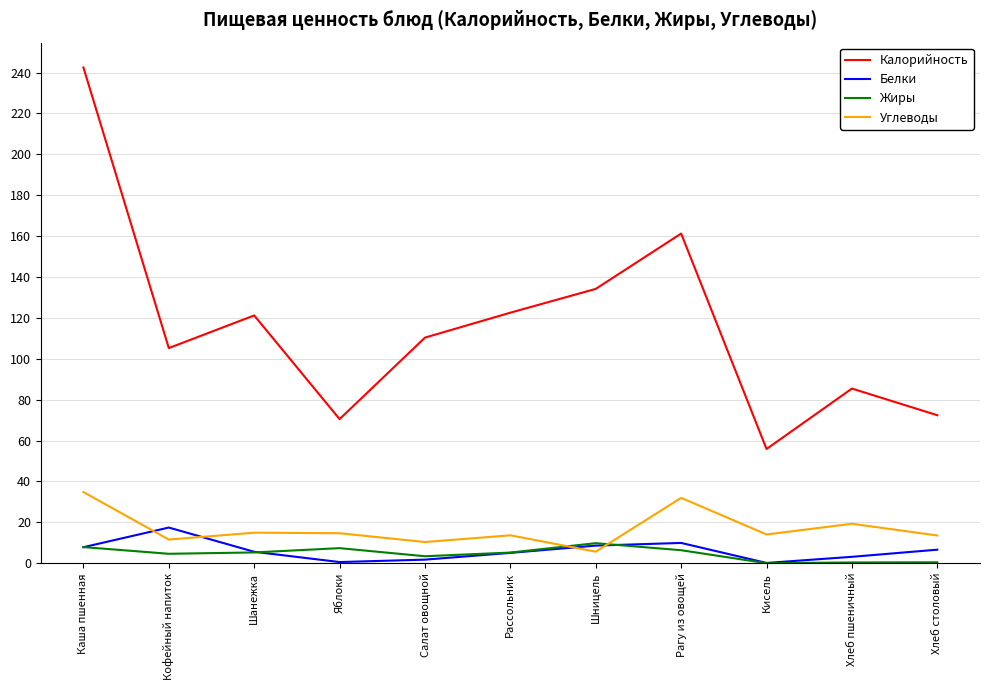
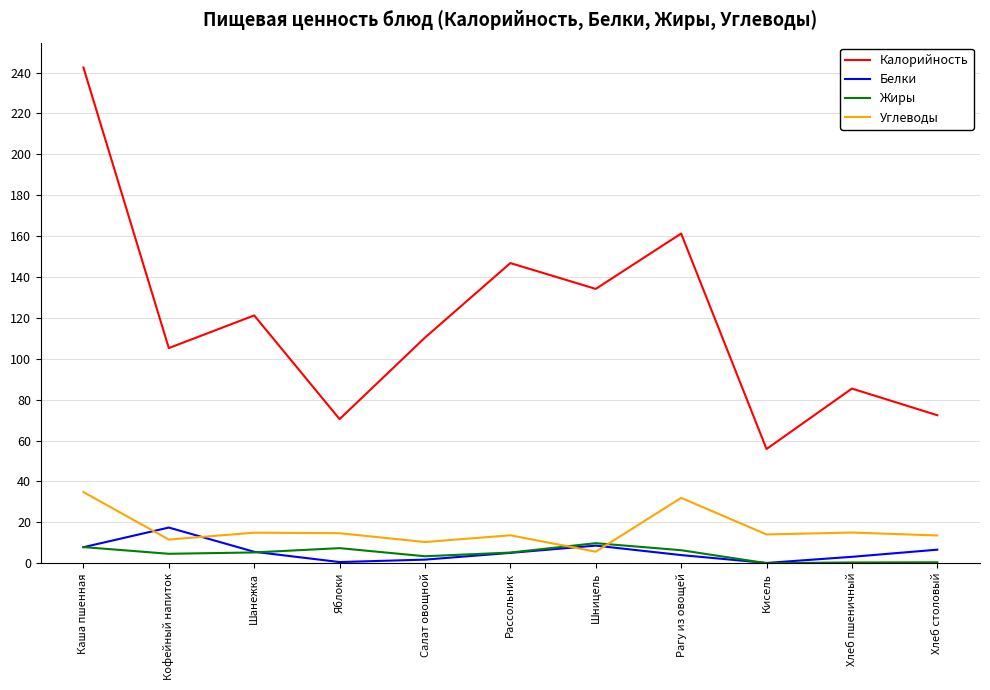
  {
    "Калорийность": {
      "Каша пшенная": 242,
      "Кофейный напиток": 105,
      "Шанежка": 121,
      "Яблоки": 71,
      "Салат овощной": 110,
-     "Рассольник": 123,
+     "Рассольник": 147,
      "Шницель": 134,
      "Рагу из овощей": 161,
      "Кисель": 56,
      "Хлеб пшеничный": 85,
      "Хлеб столовый": 72
    },
    "Белки": {
      "Кофейный напиток": 17,
      "Яблоки": 1,
      "Салат овощной": 2,
-     "Рагу из овощей": 10,
+     "Рагу из овощей": 4,
      "Хлеб пшеничный": 3,
      "Хлеб столовый": 7
    },
    "Жиры": {
      "Кофейный напиток": 5,
      "Яблоки": 7,
      "Салат овощной": 3,
      "Рагу из овощей": 6,
      "Хлеб пшеничный": 0,
      "Хлеб столовый": 0
    },
    "Углеводы": {
      "Каша пшенная": 35,
      "Кофейный напиток": 12,
      "Шанежка": 15,
      "Яблоки": 15,
      "Салат овощной": 10,
      "Рассольник": 14,
      "Шницель": 6,
      "Рагу из овощей": 32,
      "Кисель": 14,
-     "Хлеб пшеничный": 19,
+     "Хлеб пшеничный": 15,
      "Хлеб столовый": 14
    }
  }
